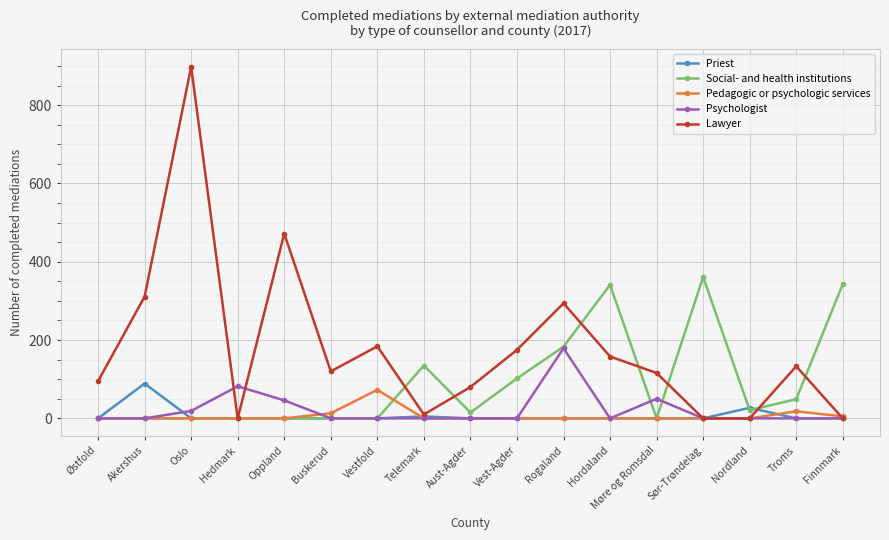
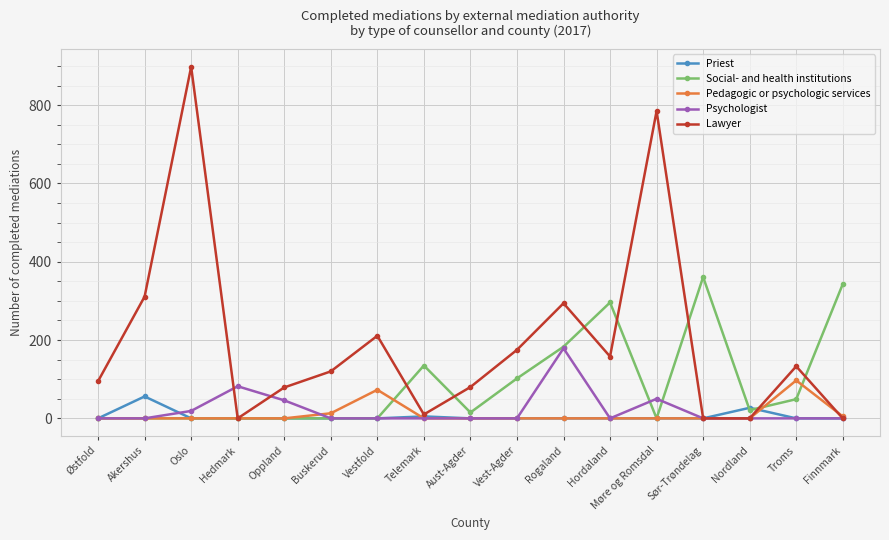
  {
    "Priest": {
-     "Akershus": 90
+     "Akershus": 60
    },
    "Social- and health institutions": {
      "Telemark": 140,
      "Aust-Agder": 20,
      "Vest-Agder": 100,
-     "Hordaland": 340,
+     "Hordaland": 300,
      "Sør-Trøndelag": 360,
      "Troms": 50,
      "Finnmark": 340
    },
    "Pedagogic or psychologic services": {
      "Buskerud": 10,
      "Vestfold": 70,
-     "Troms": 20
+     "Troms": 100
    },
    "Psychologist": {
      "Oslo": 20,
      "Hedmark": 80,
      "Oppland": 50,
      "Møre og Romsdal": 50
    },
    "Lawyer": {
      "Østfold": 100,
      "Akershus": 310,
      "Oslo": 900,
-     "Oppland": 470,
+     "Oppland": 80,
      "Buskerud": 120,
-     "Vestfold": 180,
+     "Vestfold": 210,
      "Aust-Agder": 80,
      "Vest-Agder": 180,
      "Rogaland": 290,
      "Hordaland": 160,
-     "Møre og Romsdal": 120,
+     "Møre og Romsdal": 790,
      "Troms": 130
    }
  }
